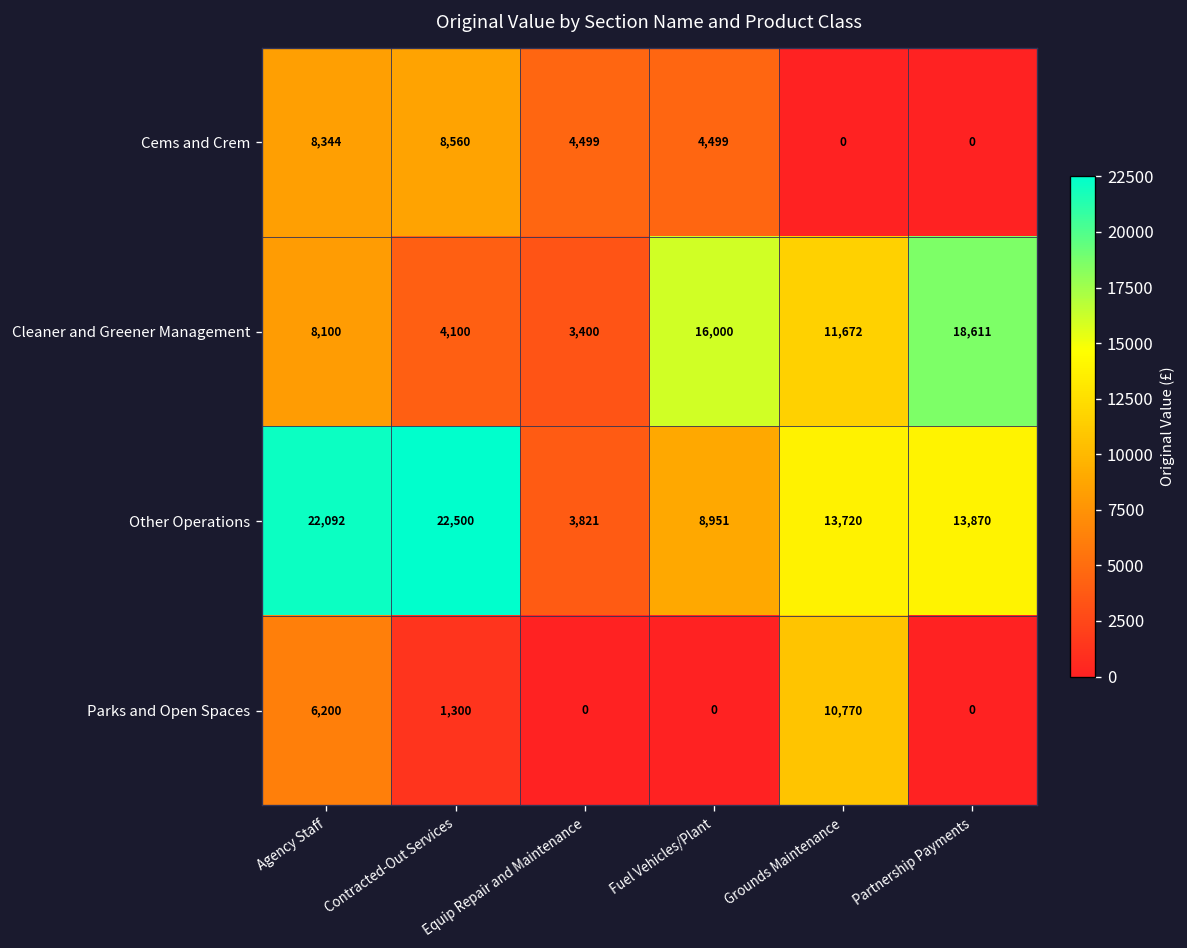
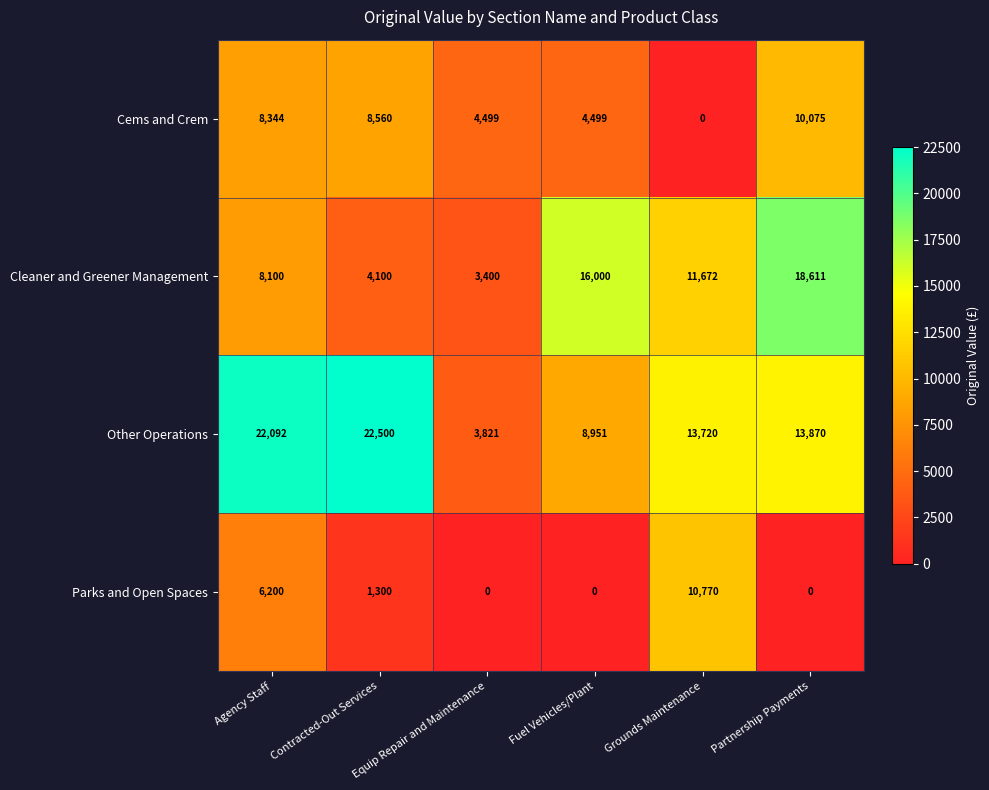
  {
    "Cems and Crem": {
      "Agency Staff": "8,344",
      "Contracted-Out Services": "8,560",
      "Equip Repair and Maintenance": "4,499",
      "Fuel Vehicles/Plant": "4,499",
      "Grounds Maintenance": "0",
-     "Partnership Payments": "0"
+     "Partnership Payments": "10,075"
    },
    "Cleaner and Greener Management": {
      "Agency Staff": "8,100",
      "Contracted-Out Services": "4,100",
      "Equip Repair and Maintenance": "3,400",
      "Fuel Vehicles/Plant": "16,000",
      "Grounds Maintenance": "11,672",
      "Partnership Payments": "18,611"
    },
    "Other Operations": {
      "Agency Staff": "22,092",
      "Contracted-Out Services": "22,500",
      "Equip Repair and Maintenance": "3,821",
      "Fuel Vehicles/Plant": "8,951",
      "Grounds Maintenance": "13,720",
      "Partnership Payments": "13,870"
    },
    "Parks and Open Spaces": {
      "Agency Staff": "6,200",
      "Contracted-Out Services": "1,300",
      "Equip Repair and Maintenance": "0",
      "Fuel Vehicles/Plant": "0",
      "Grounds Maintenance": "10,770",
      "Partnership Payments": "0"
    }
  }
